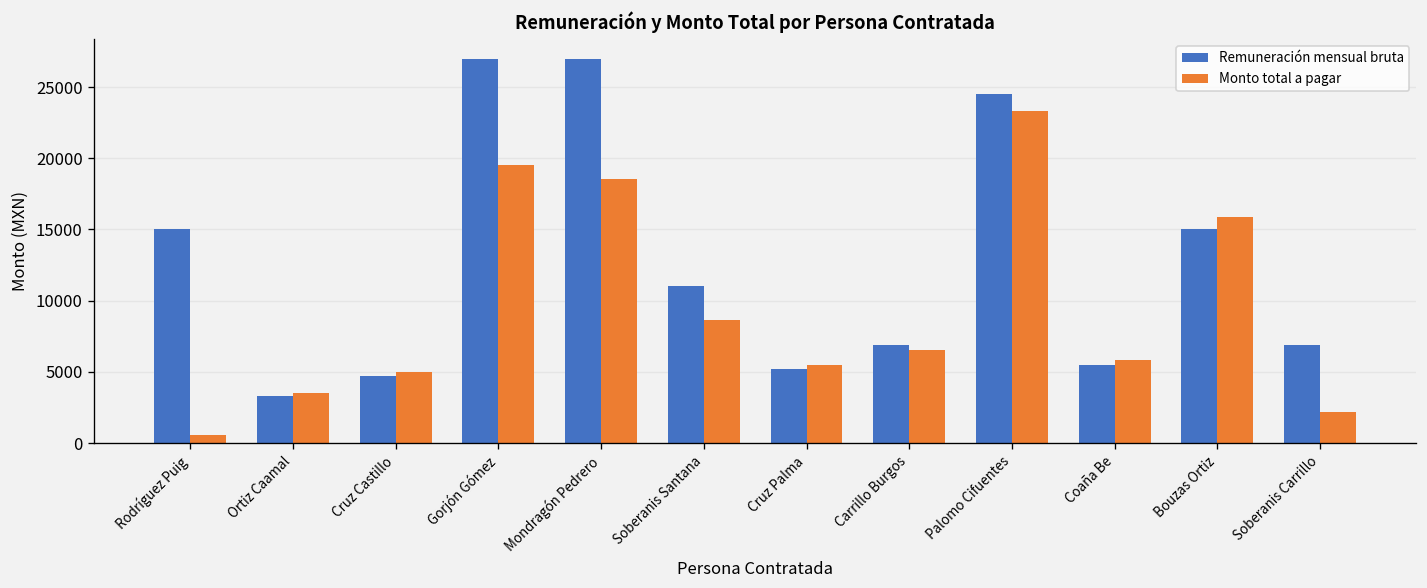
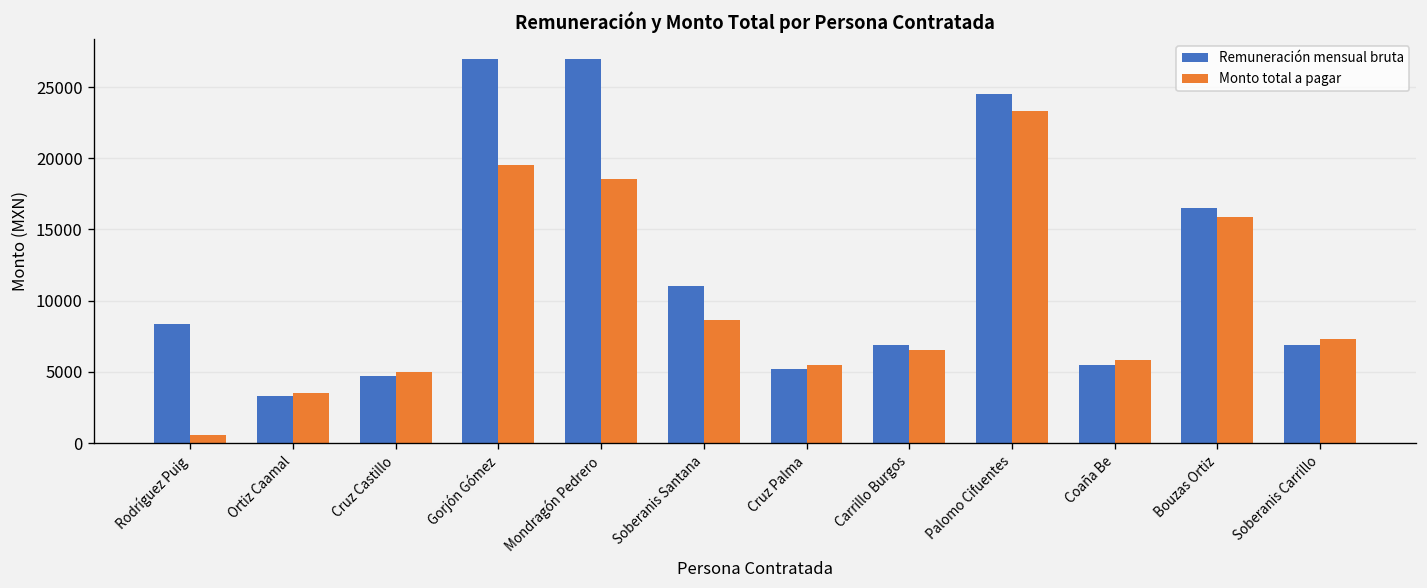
  {
    "Remuneración mensual bruta": {
-     "Rodríguez Puig": 15000,
+     "Rodríguez Puig": 8400,
      "Ortiz Caamal": 3300,
      "Cruz Castillo": 4700,
      "Gorjón Gómez": 27000,
      "Mondragón Pedrero": 27000,
      "Soberanis Santana": 11000,
      "Cruz Palma": 5200,
      "Carrillo Burgos": 6900,
      "Palomo Cifuentes": 24500,
      "Coaña Be": 5500,
-     "Bouzas Ortiz": 15000,
+     "Bouzas Ortiz": 16500,
      "Soberanis Carrillo": 6900
    },
    "Monto total a pagar": {
      "Rodríguez Puig": 600,
      "Ortiz Caamal": 3500,
      "Cruz Castillo": 5000,
      "Gorjón Gómez": 19500,
      "Mondragón Pedrero": 18600,
      "Soberanis Santana": 8600,
      "Cruz Palma": 5500,
      "Carrillo Burgos": 6600,
      "Palomo Cifuentes": 23300,
      "Coaña Be": 5800,
      "Bouzas Ortiz": 15900,
-     "Soberanis Carrillo": 2200
+     "Soberanis Carrillo": 7300
    }
  }
